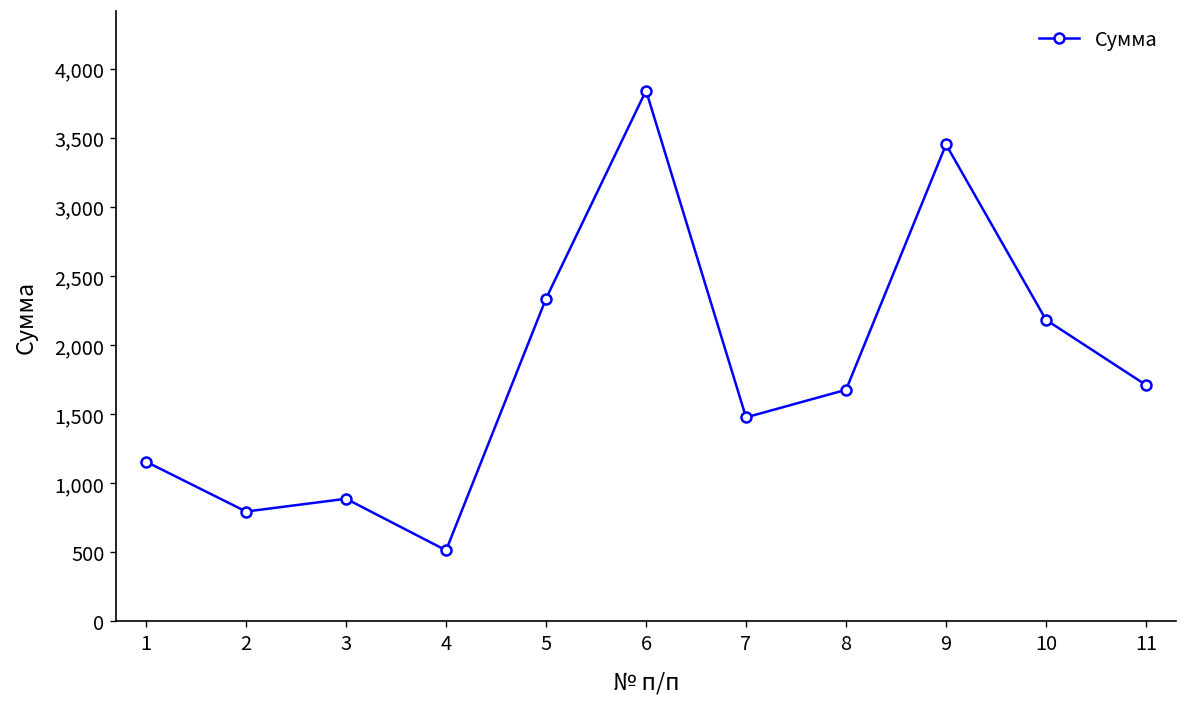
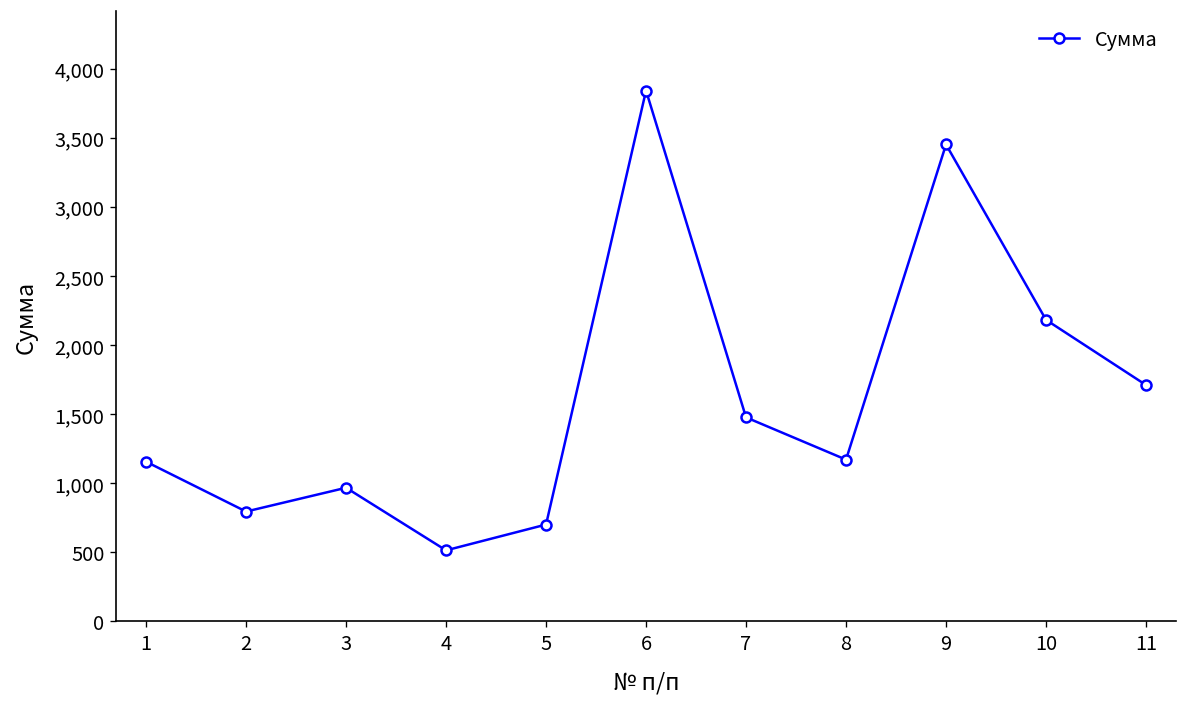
  {
    "1": "1,150",
    "2": "790",
-   "3": "890",
+   "3": "970",
    "4": "510",
-   "5": "2,340",
+   "5": "700",
    "6": "3,840",
    "7": "1,470",
-   "8": "1,670",
+   "8": "1,170",
    "9": "3,450",
    "10": "2,180",
    "11": "1,710"
  }
